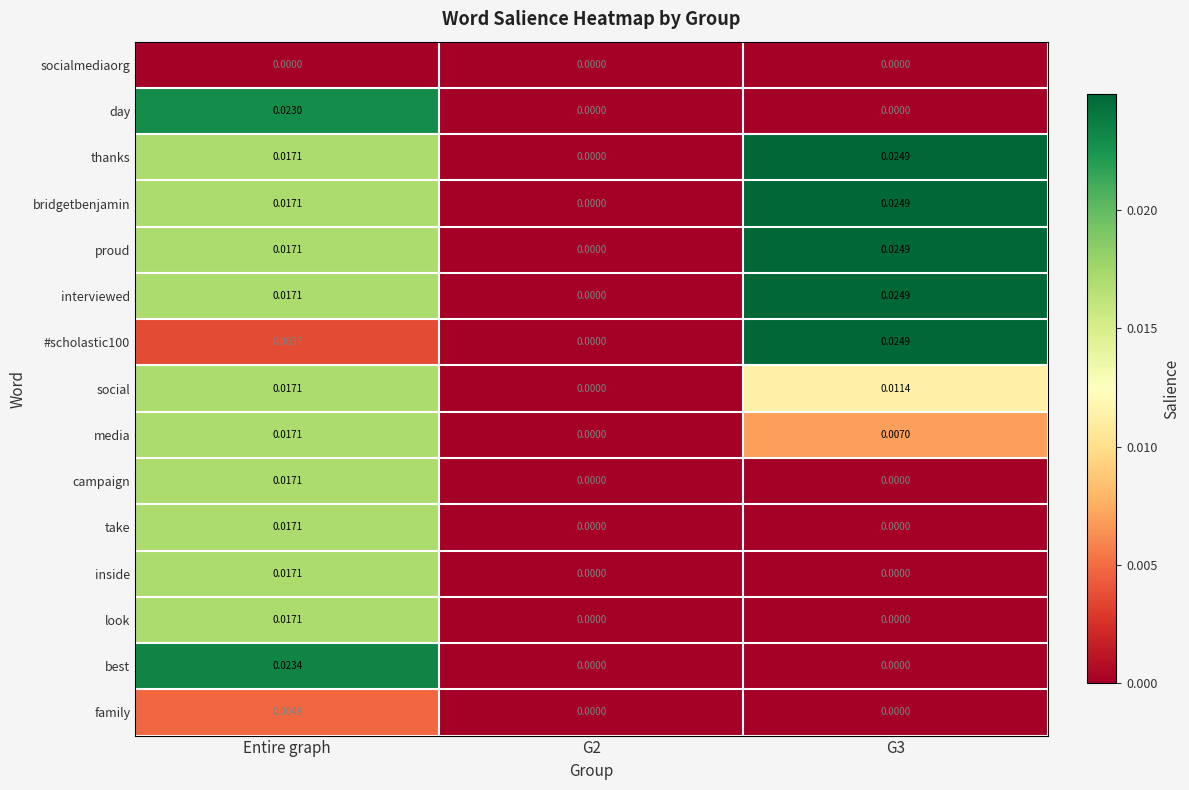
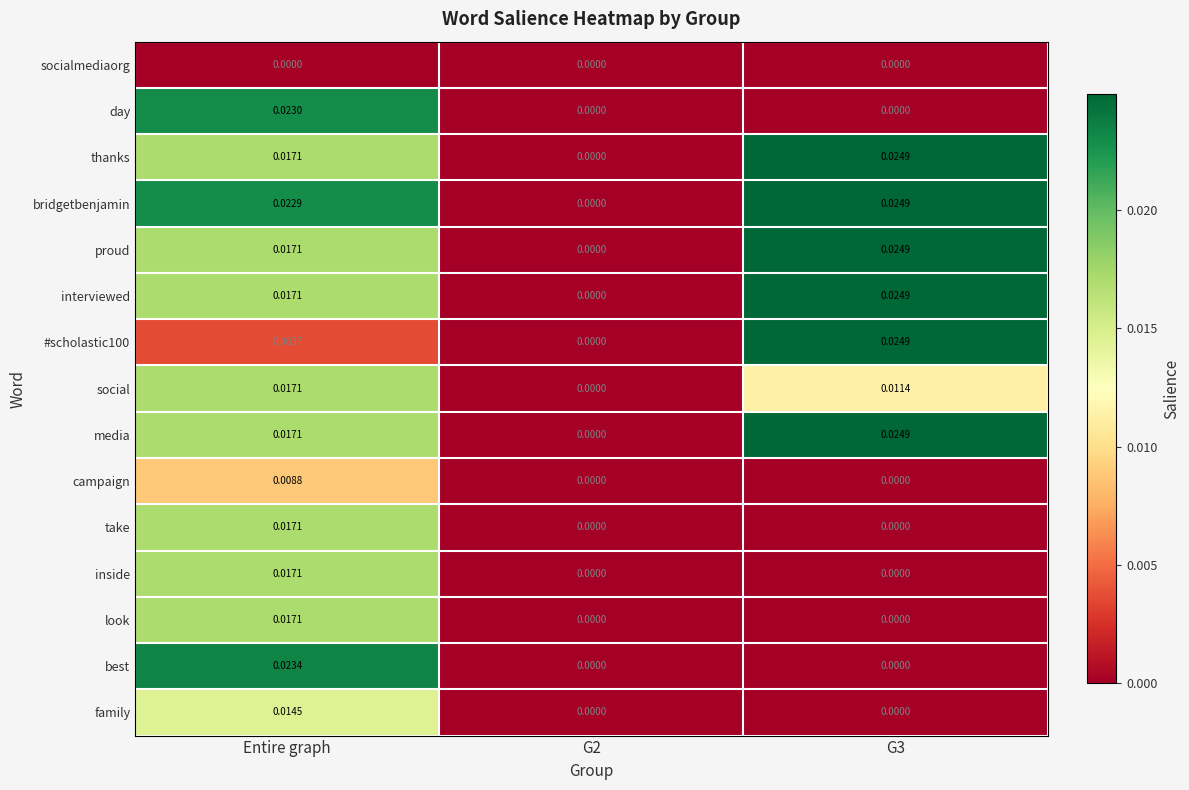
  {
    "socialmediaorg": {
      "Entire graph": 0.0000,
      "G2": 0.0000,
      "G3": 0.0000
    },
    "day": {
      "Entire graph": 0.0230,
      "G2": 0.0000,
      "G3": 0.0000
    },
    "thanks": {
      "Entire graph": 0.0171,
      "G2": 0.0000,
      "G3": 0.0249
    },
    "bridgetbenjamin": {
-     "Entire graph": 0.0171,
+     "Entire graph": 0.0229,
      "G2": 0.0000,
      "G3": 0.0249
    },
    "proud": {
      "Entire graph": 0.0171,
      "G2": 0.0000,
      "G3": 0.0249
    },
    "interviewed": {
      "Entire graph": 0.0171,
      "G2": 0.0000,
      "G3": 0.0249
    },
    "#scholastic100": {
      "Entire graph": 0.0037,
      "G2": 0.0000,
      "G3": 0.0249
    },
    "social": {
      "Entire graph": 0.0171,
      "G2": 0.0000,
      "G3": 0.0114
    },
    "media": {
      "Entire graph": 0.0171,
      "G2": 0.0000,
-     "G3": 0.0070
+     "G3": 0.0249
    },
    "campaign": {
-     "Entire graph": 0.0171,
+     "Entire graph": 0.0088,
      "G2": 0.0000,
      "G3": 0.0000
    },
    "take": {
      "Entire graph": 0.0171,
      "G2": 0.0000,
      "G3": 0.0000
    },
    "inside": {
      "Entire graph": 0.0171,
      "G2": 0.0000,
      "G3": 0.0000
    },
    "look": {
      "Entire graph": 0.0171,
      "G2": 0.0000,
      "G3": 0.0000
    },
    "best": {
      "Entire graph": 0.0234,
      "G2": 0.0000,
      "G3": 0.0000
    },
    "family": {
-     "Entire graph": 0.0048,
+     "Entire graph": 0.0145,
      "G2": 0.0000,
      "G3": 0.0000
    }
  }
